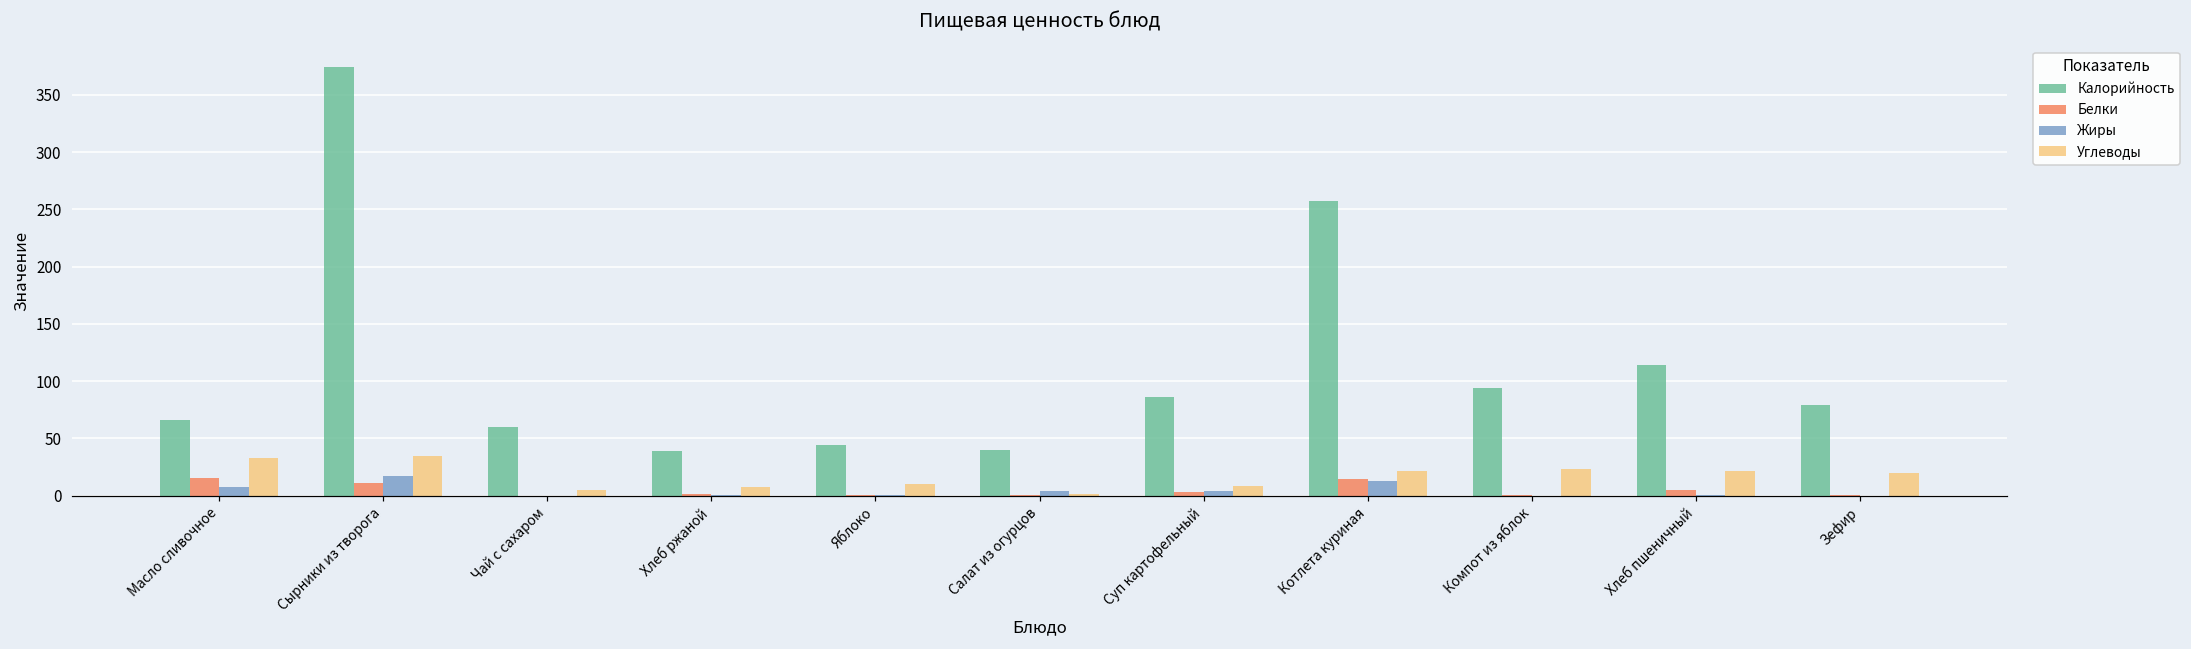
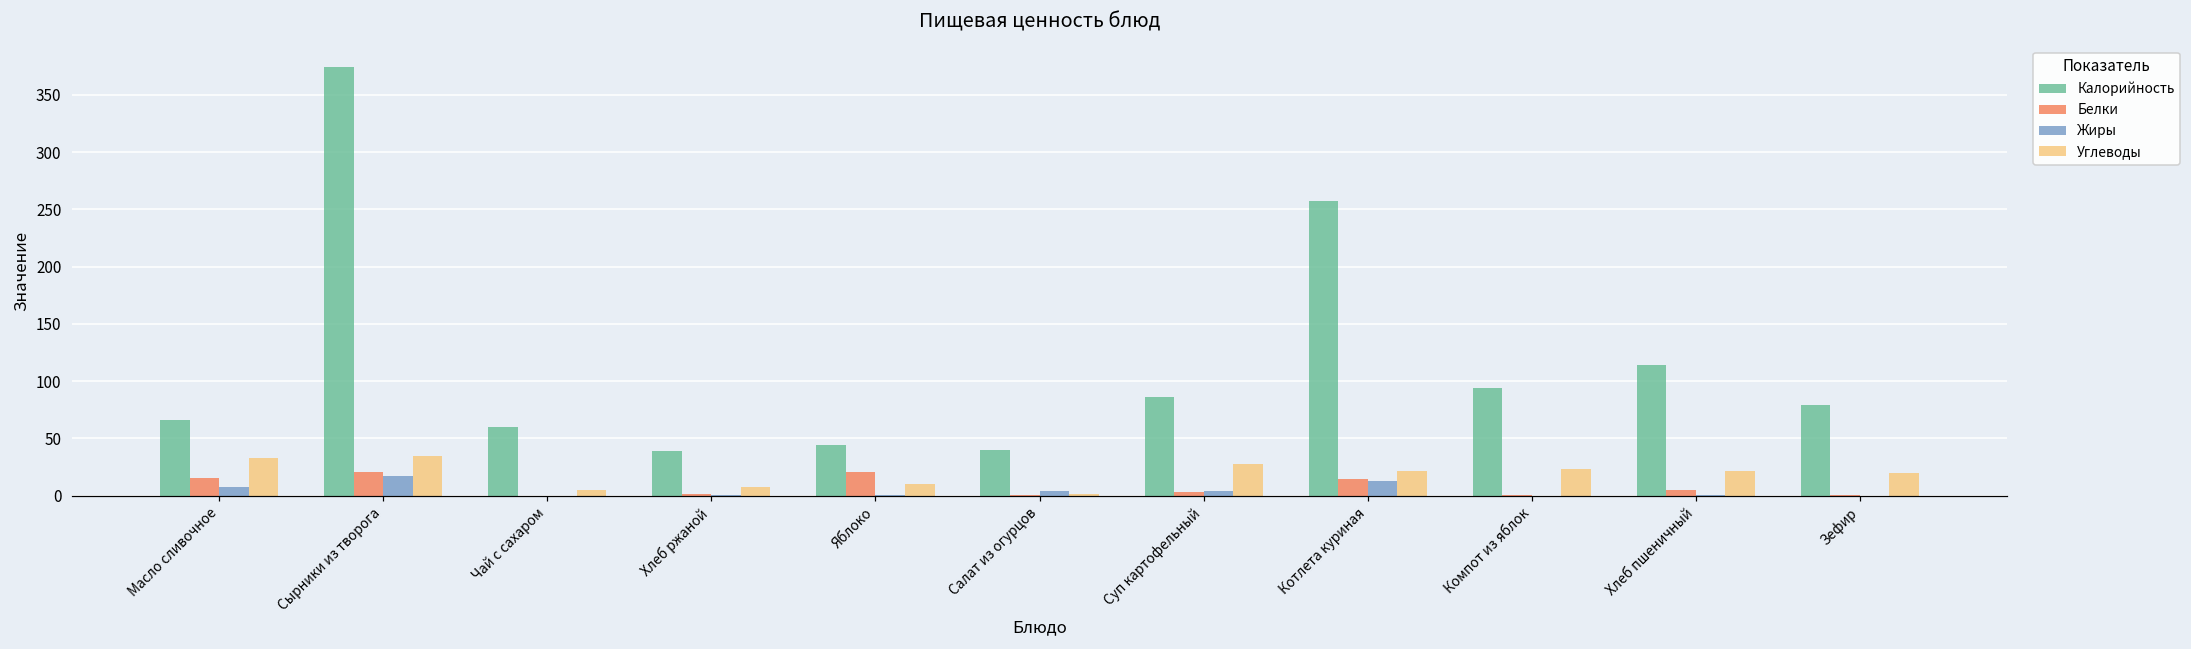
  {
    "Белки": {
      "Масло сливочное": 15,
-     "Сырники из творога": 11,
-     "Яблоко": 0,
+     "Сырники из творога": 21,
+     "Яблоко": 21,
      "Суп картофельный": 3,
      "Котлета куриная": 14,
      "Хлеб пшеничный": 5
    },
    "Углеводы": {
      "Масло сливочное": 33,
      "Сырники из творога": 34,
      "Чай с сахаром": 5,
      "Хлеб ржаной": 8,
      "Яблоко": 10,
-     "Суп картофельный": 9,
+     "Суп картофельный": 28,
      "Котлета куриная": 21,
      "Компот из яблок": 23,
      "Хлеб пшеничный": 22,
      "Зефир": 20
    }
  }
